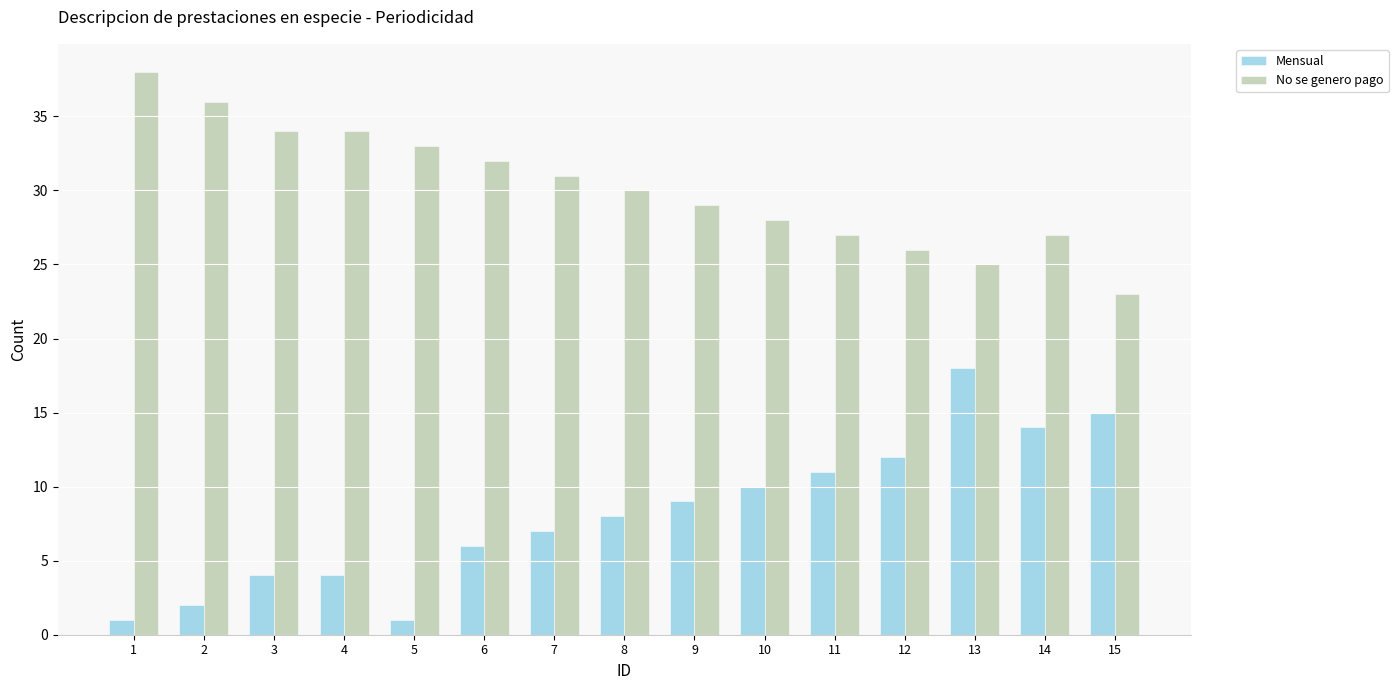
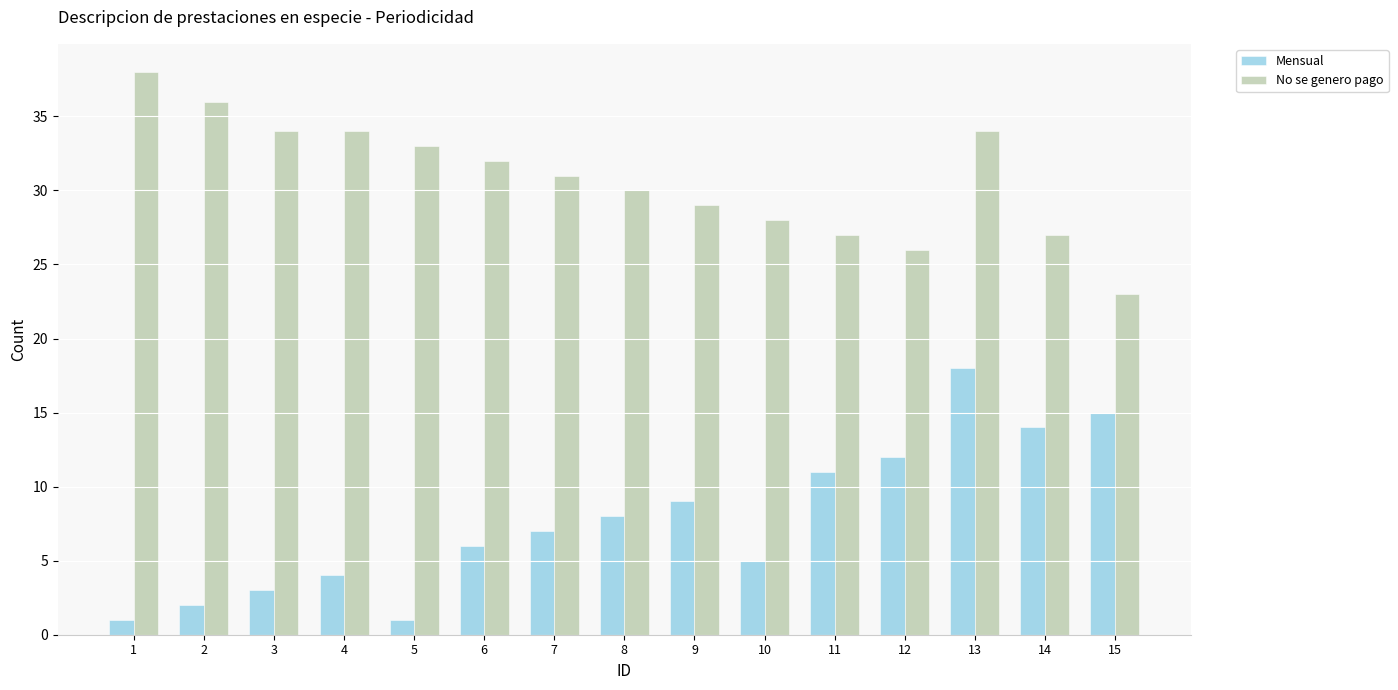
  {
    "Mensual": {
      "1": 1,
      "2": 2,
-     "3": 4,
+     "3": 3,
      "4": 4,
      "5": 1,
      "6": 6,
      "7": 7,
      "8": 8,
      "9": 9,
-     "10": 10,
+     "10": 5,
      "11": 11,
      "12": 12,
      "13": 18,
      "14": 14,
      "15": 15
    },
    "No se genero pago": {
      "1": 38,
      "2": 36,
      "3": 34,
      "4": 34,
      "5": 33,
      "6": 32,
      "7": 31,
      "8": 30,
      "9": 29,
      "10": 28,
      "11": 27,
      "12": 26,
-     "13": 25,
+     "13": 34,
      "14": 27,
      "15": 23
    }
  }
